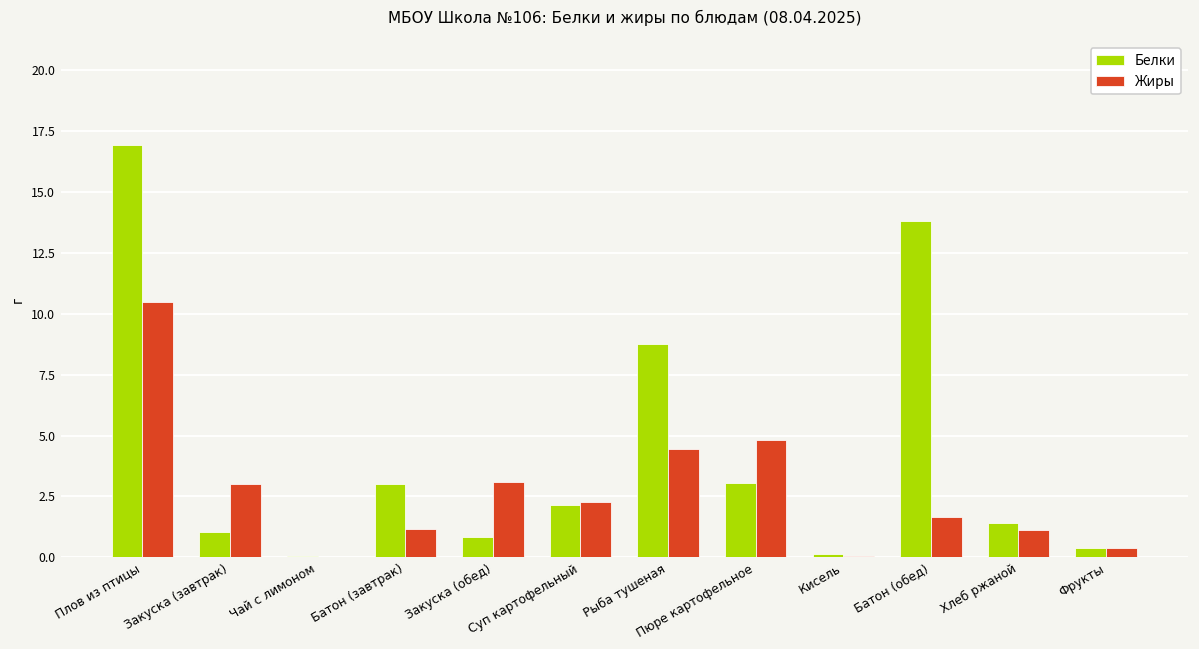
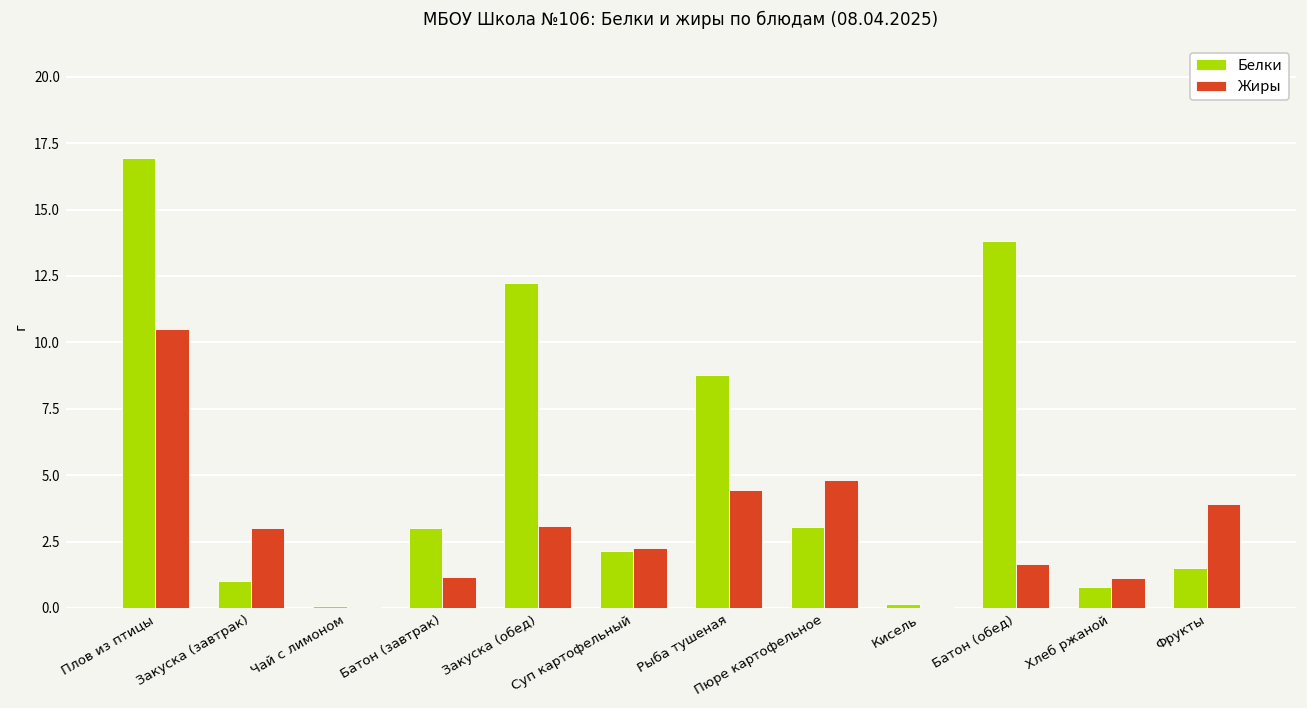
  {
    "Белки": {
      "Плов из птицы": 17.0,
      "Закуска (завтрак)": 1.0,
      "Батон (завтрак)": 3.0,
-     "Закуска (обед)": 0.8,
+     "Закуска (обед)": 12.3,
      "Суп картофельный": 2.2,
      "Рыба тушеная": 8.8,
      "Пюре картофельное": 3.1,
      "Кисель": 0.1,
      "Батон (обед)": 13.8,
-     "Хлеб ржаной": 1.4,
-     "Фрукты": 0.4
+     "Хлеб ржаной": 0.8,
+     "Фрукты": 1.5
    },
    "Жиры": {
      "Плов из птицы": 10.5,
      "Закуска (завтрак)": 3.0,
      "Батон (завтрак)": 1.2,
      "Закуска (обед)": 3.1,
      "Суп картофельный": 2.3,
      "Рыба тушеная": 4.5,
      "Пюре картофельное": 4.8,
      "Батон (обед)": 1.7,
      "Хлеб ржаной": 1.1,
-     "Фрукты": 0.4
+     "Фрукты": 3.9
    }
  }
